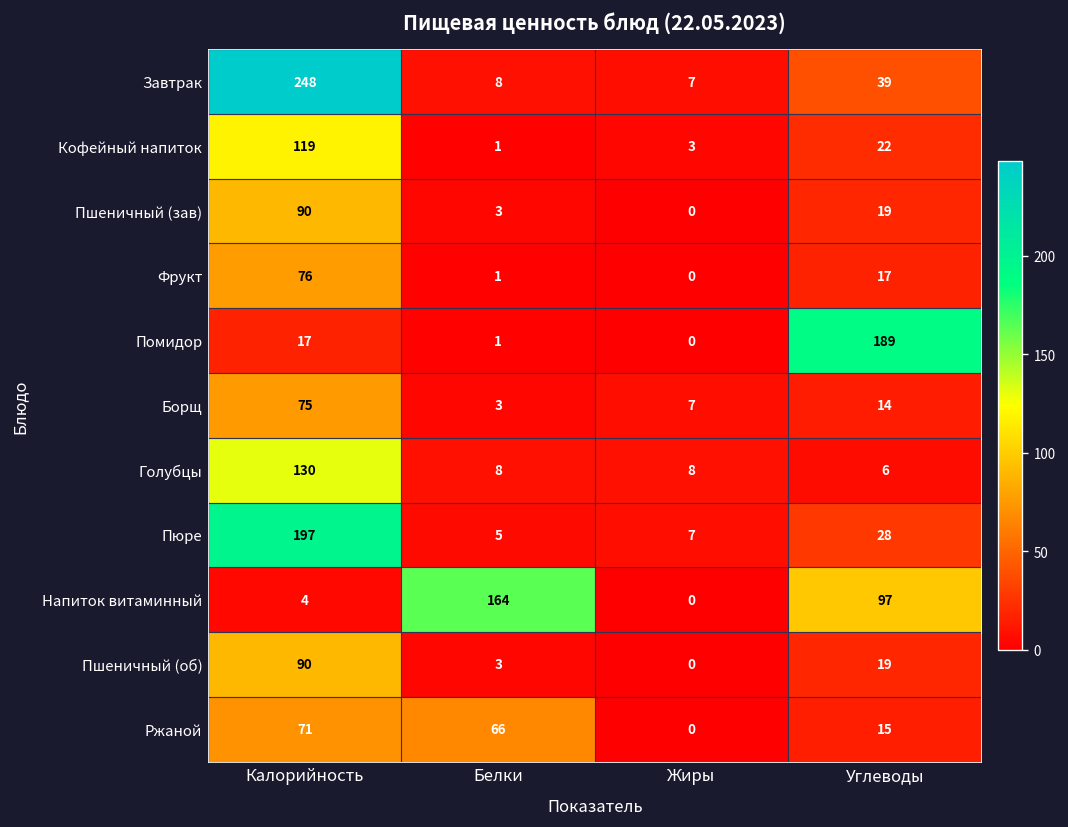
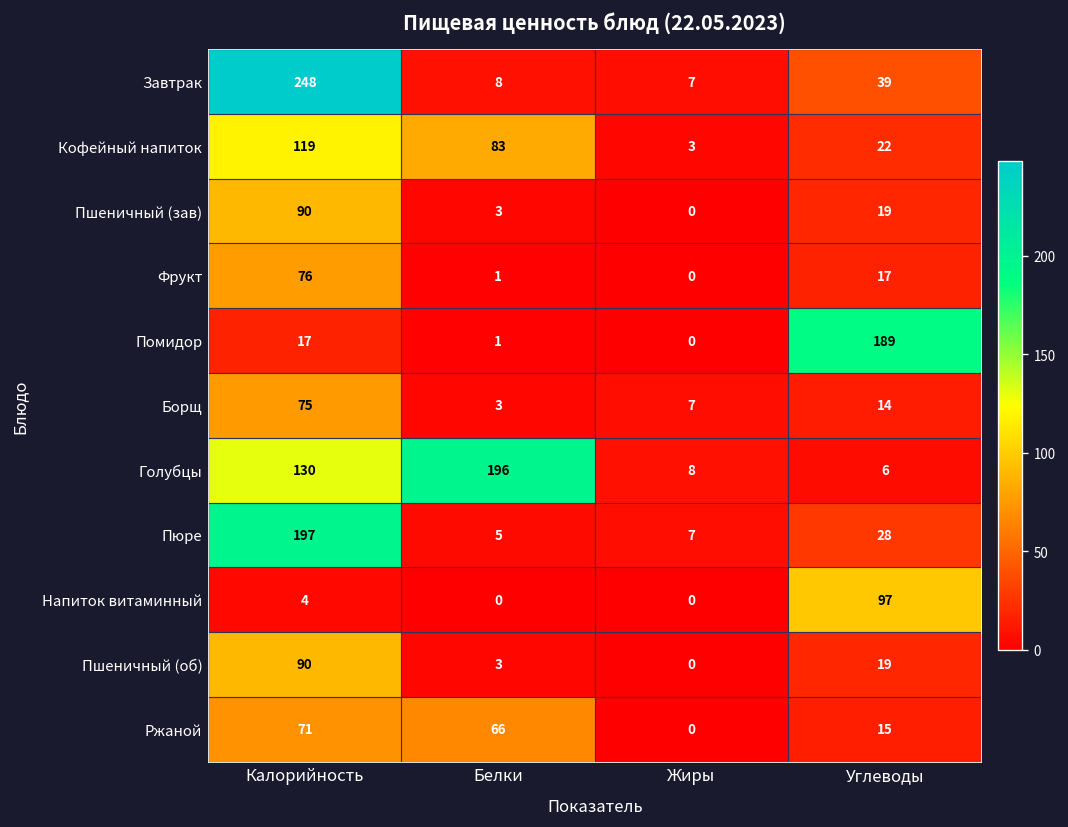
  {
    "Завтрак": {
      "Калорийность": 248,
      "Белки": 8,
      "Жиры": 7,
      "Углеводы": 39
    },
    "Кофейный напиток": {
      "Калорийность": 119,
-     "Белки": 1,
+     "Белки": 83,
      "Жиры": 3,
      "Углеводы": 22
    },
    "Пшеничный (зав)": {
      "Калорийность": 90,
      "Белки": 3,
      "Жиры": 0,
      "Углеводы": 19
    },
    "Фрукт": {
      "Калорийность": 76,
      "Белки": 1,
      "Жиры": 0,
      "Углеводы": 17
    },
    "Помидор": {
      "Калорийность": 17,
      "Белки": 1,
      "Жиры": 0,
      "Углеводы": 189
    },
    "Борщ": {
      "Калорийность": 75,
      "Белки": 3,
      "Жиры": 7,
      "Углеводы": 14
    },
    "Голубцы": {
      "Калорийность": 130,
-     "Белки": 8,
+     "Белки": 196,
      "Жиры": 8,
      "Углеводы": 6
    },
    "Пюре": {
      "Калорийность": 197,
      "Белки": 5,
      "Жиры": 7,
      "Углеводы": 28
    },
    "Напиток витаминный": {
      "Калорийность": 4,
-     "Белки": 164,
+     "Белки": 0,
      "Жиры": 0,
      "Углеводы": 97
    },
    "Пшеничный (об)": {
      "Калорийность": 90,
      "Белки": 3,
      "Жиры": 0,
      "Углеводы": 19
    },
    "Ржаной": {
      "Калорийность": 71,
      "Белки": 66,
      "Жиры": 0,
      "Углеводы": 15
    }
  }
